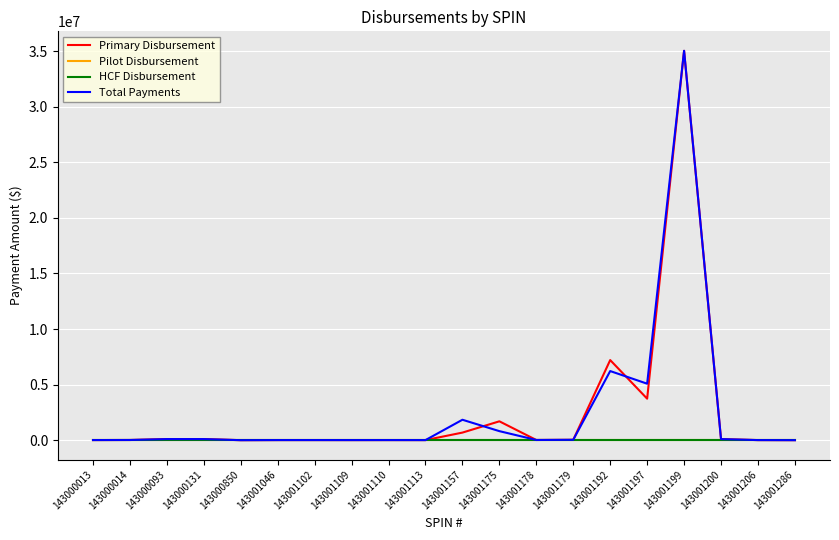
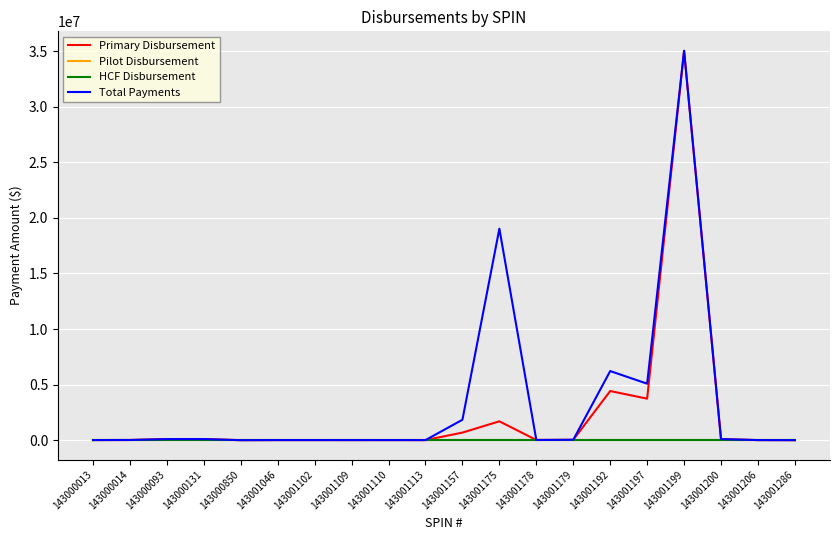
  {
    "Primary Disbursement": {
      "143001157": 700000,
      "143001175": 1700000,
-     "143001192": 7200000,
+     "143001192": 4400000,
      "143001197": 3700000
    },
    "HCF Disbursement": {
      "143001157": 0,
      "143001175": 0,
      "143001192": 0,
      "143001197": 0,
      "143001199": 0
    },
    "Total Payments": {
      "143001157": 1800000,
-     "143001175": 800000,
+     "143001175": 19000000,
      "143001192": 6200000,
      "143001197": 5100000
    }
  }
